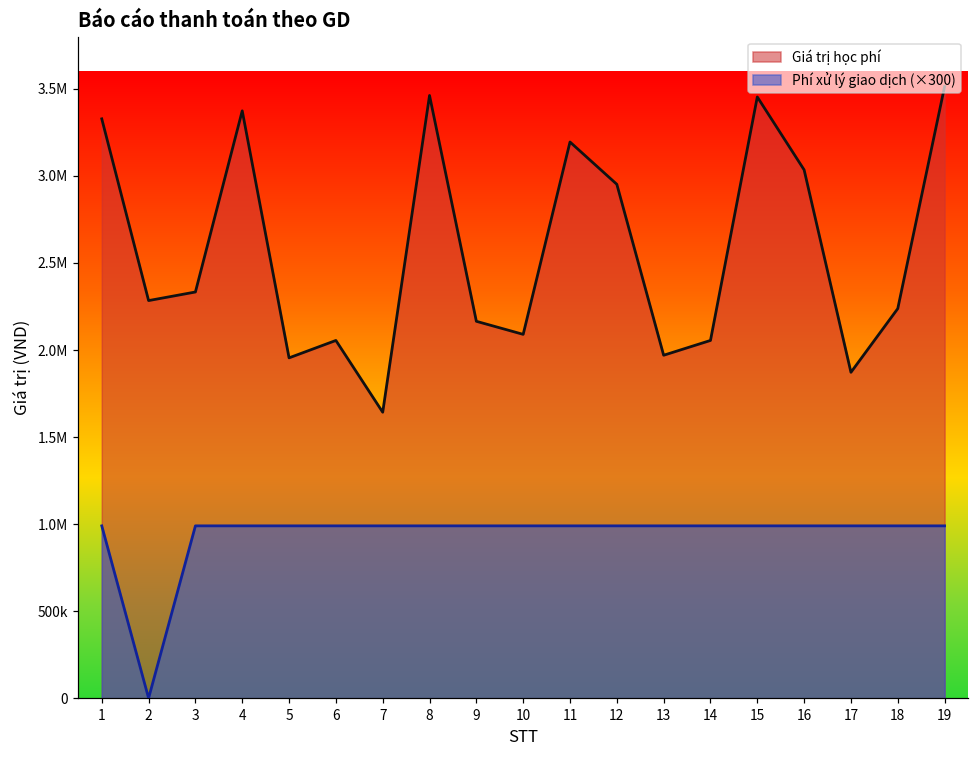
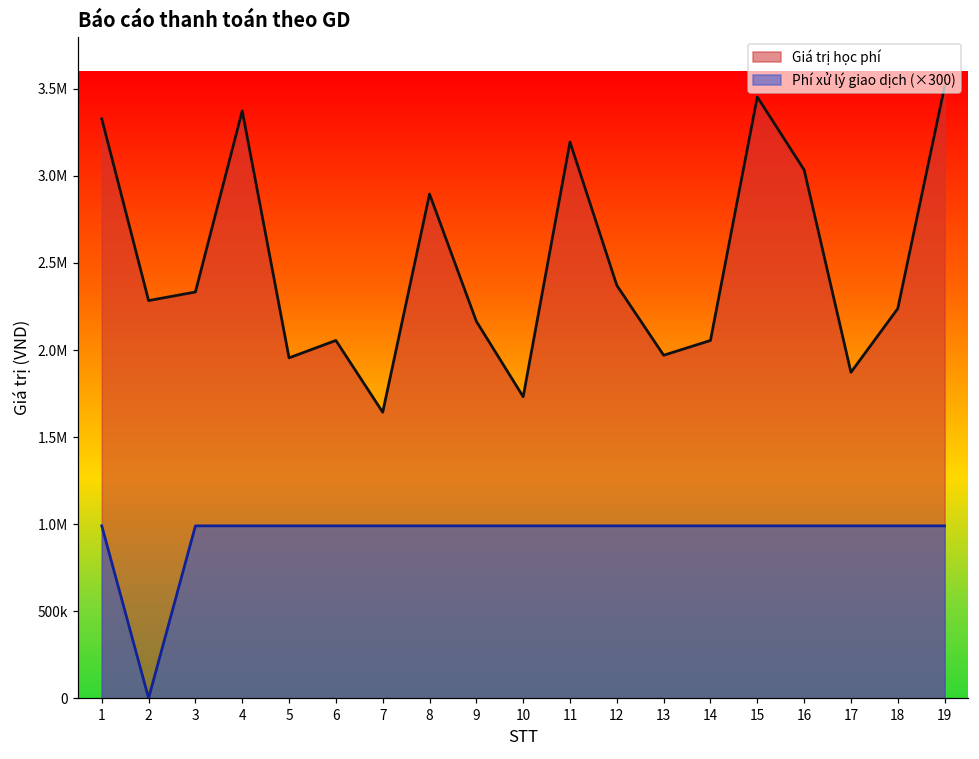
  {
    "Giá trị học phí": {
      "1": 3330000,
      "2": 2280000,
      "3": 2330000,
      "4": 3370000,
      "5": 1960000,
      "6": 2060000,
      "7": 1640000,
-     "8": 3460000,
+     "8": 2900000,
      "9": 2170000,
-     "10": 2090000,
+     "10": 1730000,
      "11": 3200000,
-     "12": 2950000,
+     "12": 2370000,
      "13": 1970000,
      "14": 2060000,
      "15": 3450000,
      "16": 3040000,
      "17": 1870000,
      "18": 2240000
    },
    "Phí xử lý giao dịch (×300)": {
      "1": 990000,
      "2": 0,
      "3": 990000,
      "4": 990000,
      "5": 990000,
      "6": 990000,
      "7": 990000,
      "8": 990000,
      "9": 990000,
      "10": 990000,
      "11": 990000,
      "12": 990000,
      "13": 990000,
      "14": 990000,
      "15": 990000,
      "16": 990000,
      "17": 990000,
      "18": 990000,
      "19": 990000
    }
  }
